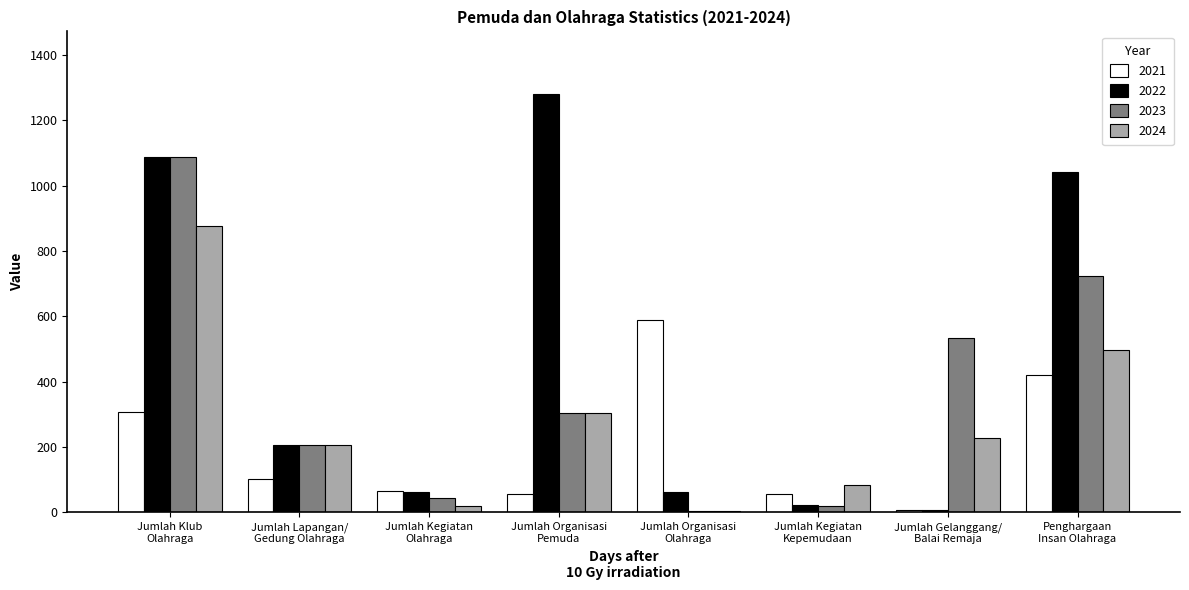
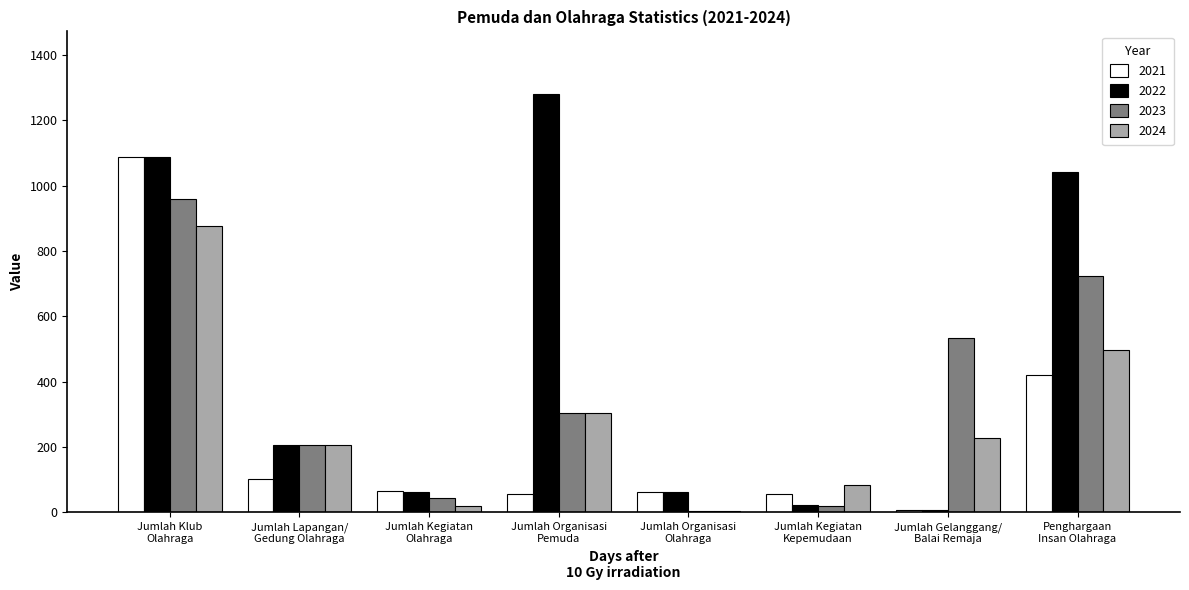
  {
    "2021": {
-     "Jumlah Klub Olahraga": 310,
+     "Jumlah Klub Olahraga": 1090,
      "Jumlah Lapangan/ Gedung Olahraga": 100,
      "Jumlah Kegiatan Olahraga": 70,
      "Jumlah Organisasi Pemuda": 60,
-     "Jumlah Organisasi Olahraga": 590,
+     "Jumlah Organisasi Olahraga": 60,
      "Jumlah Kegiatan Kepemudaan": 60,
      "Penghargaan Insan Olahraga": 420
    },
    "2022": {
      "Jumlah Klub Olahraga": 1090,
      "Jumlah Lapangan/ Gedung Olahraga": 210,
      "Jumlah Kegiatan Olahraga": 60,
      "Jumlah Organisasi Pemuda": 1280,
      "Jumlah Organisasi Olahraga": 60,
      "Jumlah Kegiatan Kepemudaan": 20,
      "Penghargaan Insan Olahraga": 1040
    },
    "2023": {
-     "Jumlah Klub Olahraga": 1090,
+     "Jumlah Klub Olahraga": 960,
      "Jumlah Lapangan/ Gedung Olahraga": 210,
      "Jumlah Kegiatan Olahraga": 50,
      "Jumlah Organisasi Pemuda": 310,
      "Jumlah Kegiatan Kepemudaan": 20,
      "Jumlah Gelanggang/ Balai Remaja": 530,
      "Penghargaan Insan Olahraga": 730
    },
    "2024": {
      "Jumlah Klub Olahraga": 880,
      "Jumlah Lapangan/ Gedung Olahraga": 210,
      "Jumlah Kegiatan Olahraga": 20,
      "Jumlah Organisasi Pemuda": 310,
      "Jumlah Kegiatan Kepemudaan": 80,
      "Jumlah Gelanggang/ Balai Remaja": 230,
      "Penghargaan Insan Olahraga": 500
    }
  }
